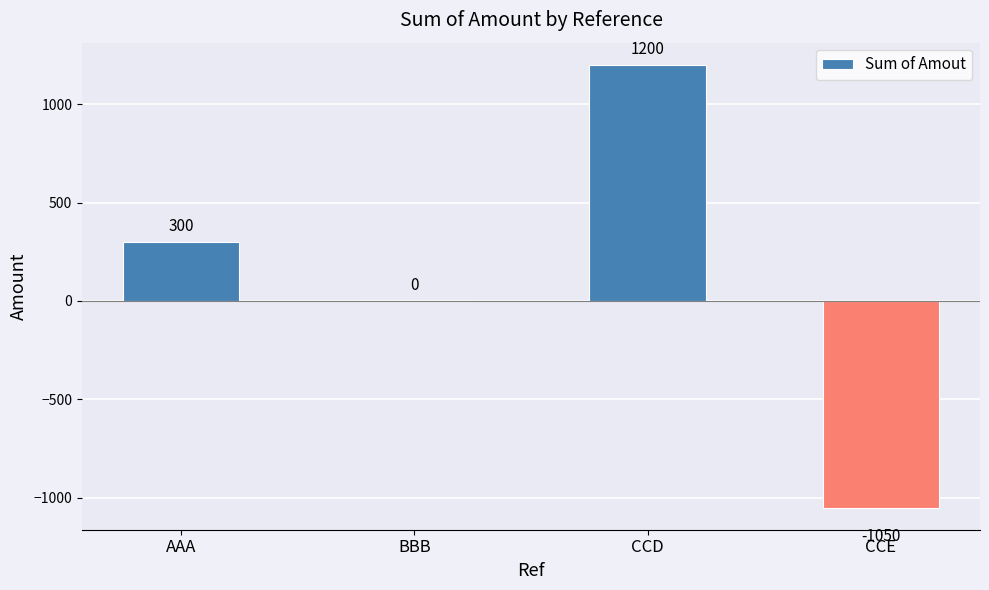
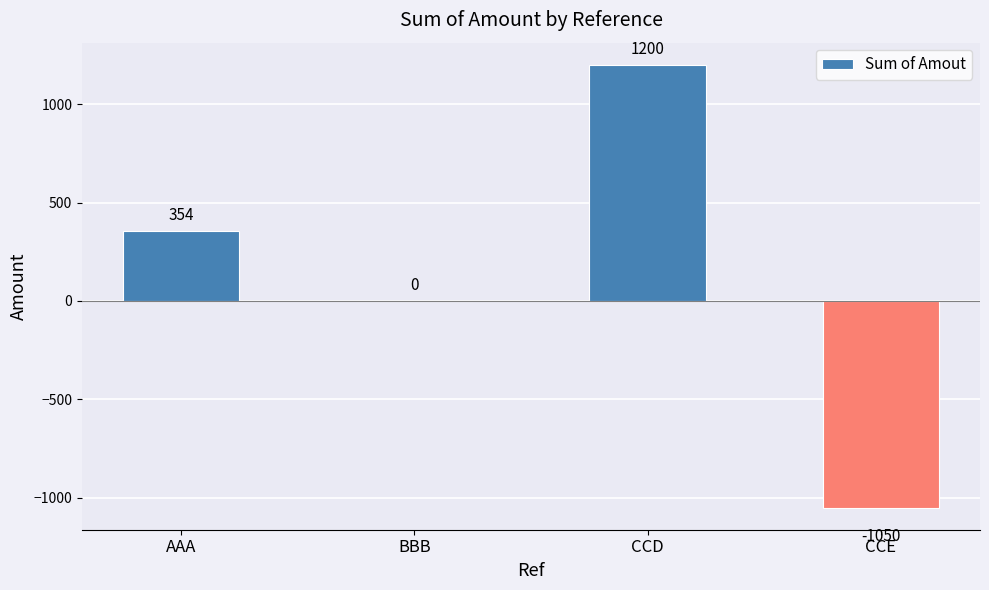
  {
-   "AAA": 300,
+   "AAA": 354,
    "BBB": 0,
    "CCD": 1200,
    "CCE": -1050
  }
